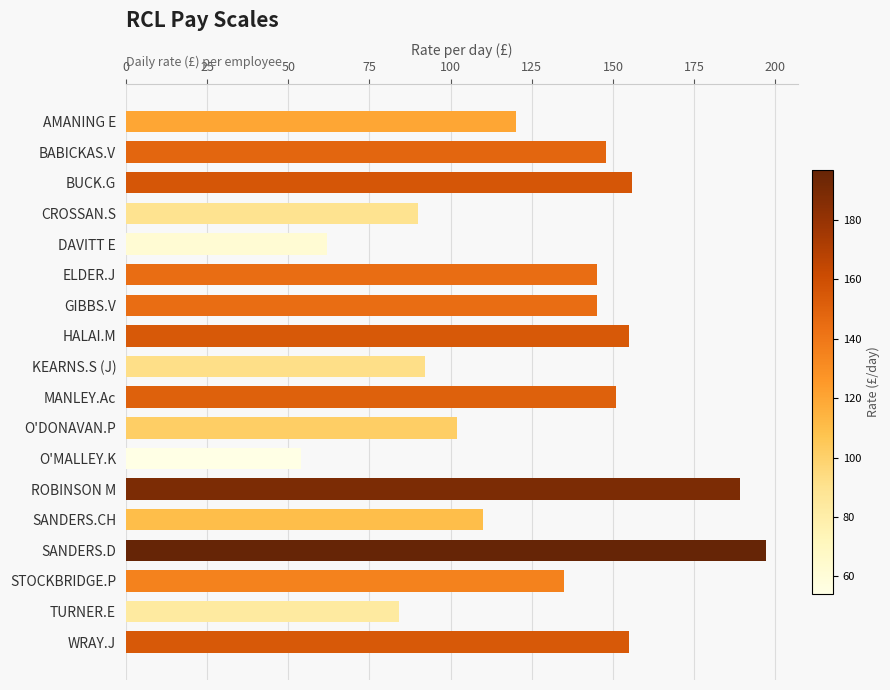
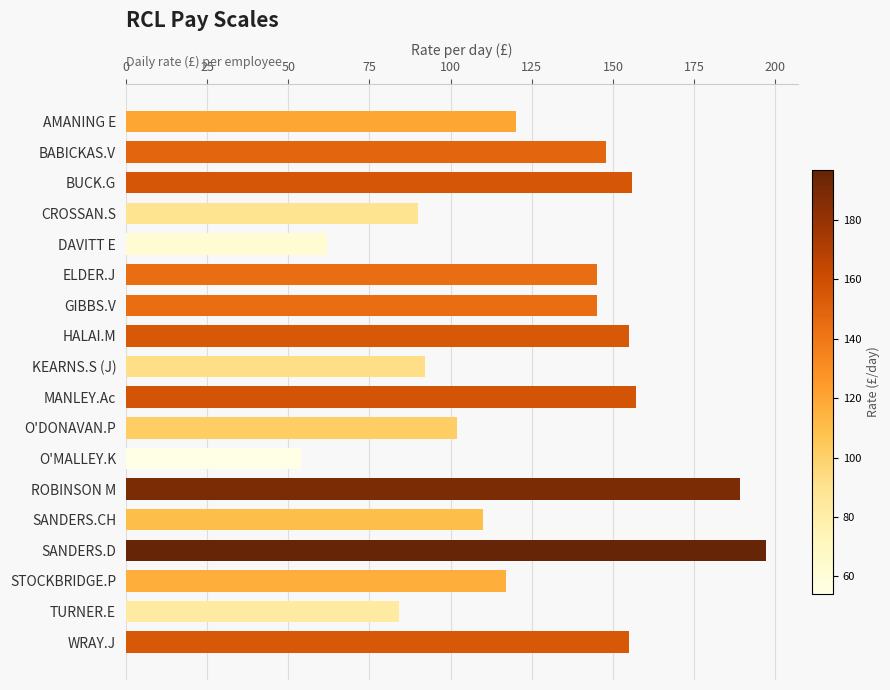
  {
    "AMANING E": 120,
    "BABICKAS.V": 148,
    "BUCK.G": 156,
    "CROSSAN.S": 90,
    "DAVITT E": 62,
    "ELDER.J": 145,
    "GIBBS.V": 145,
    "HALAI.M": 155,
    "KEARNS.S (J)": 92,
-   "MANLEY.Ac": 151,
+   "MANLEY.Ac": 157,
    "O'DONAVAN.P": 102,
    "O'MALLEY.K": 54,
    "ROBINSON M": 189,
    "SANDERS.CH": 110,
    "SANDERS.D": 197,
-   "STOCKBRIDGE.P": 135,
+   "STOCKBRIDGE.P": 117,
    "TURNER.E": 84,
    "WRAY.J": 155
  }
